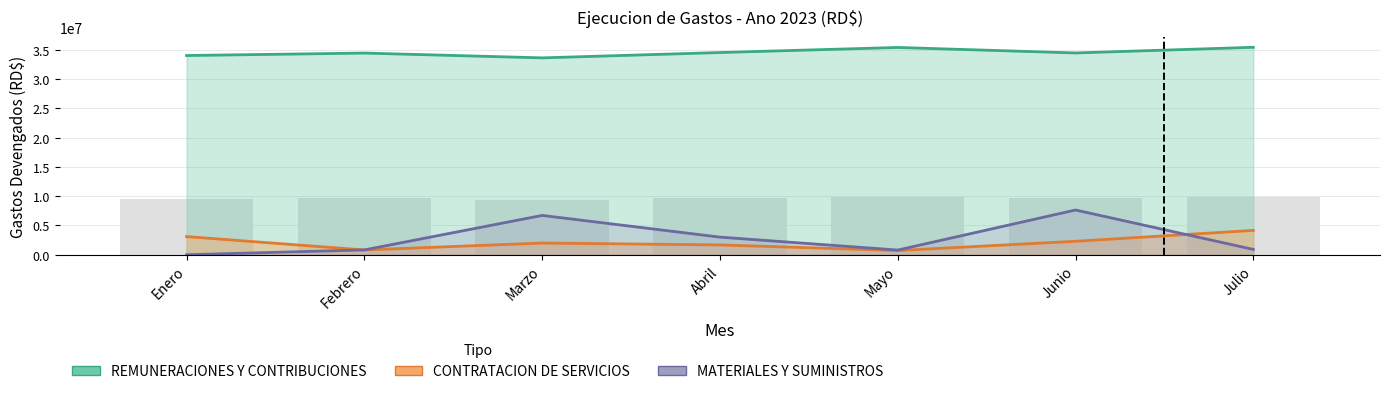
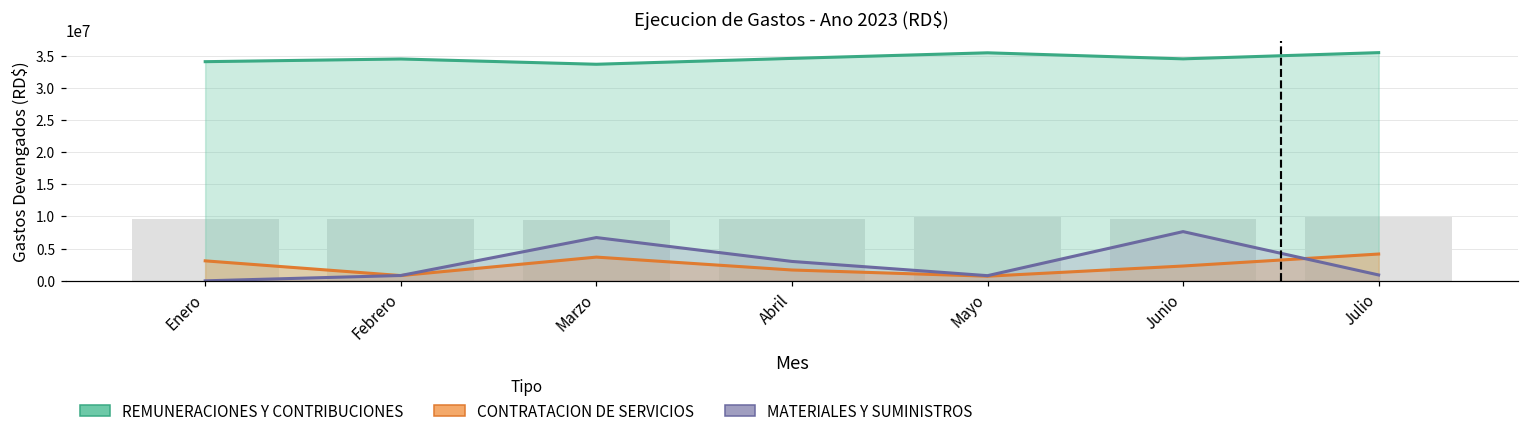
  {
    "CONTRATACION DE SERVICIOS": {
      "Enero": 3000000,
-     "Marzo": 2000000,
+     "Marzo": 4000000,
      "Abril": 2000000,
      "Junio": 2000000,
      "Julio": 4000000
    }
  }
